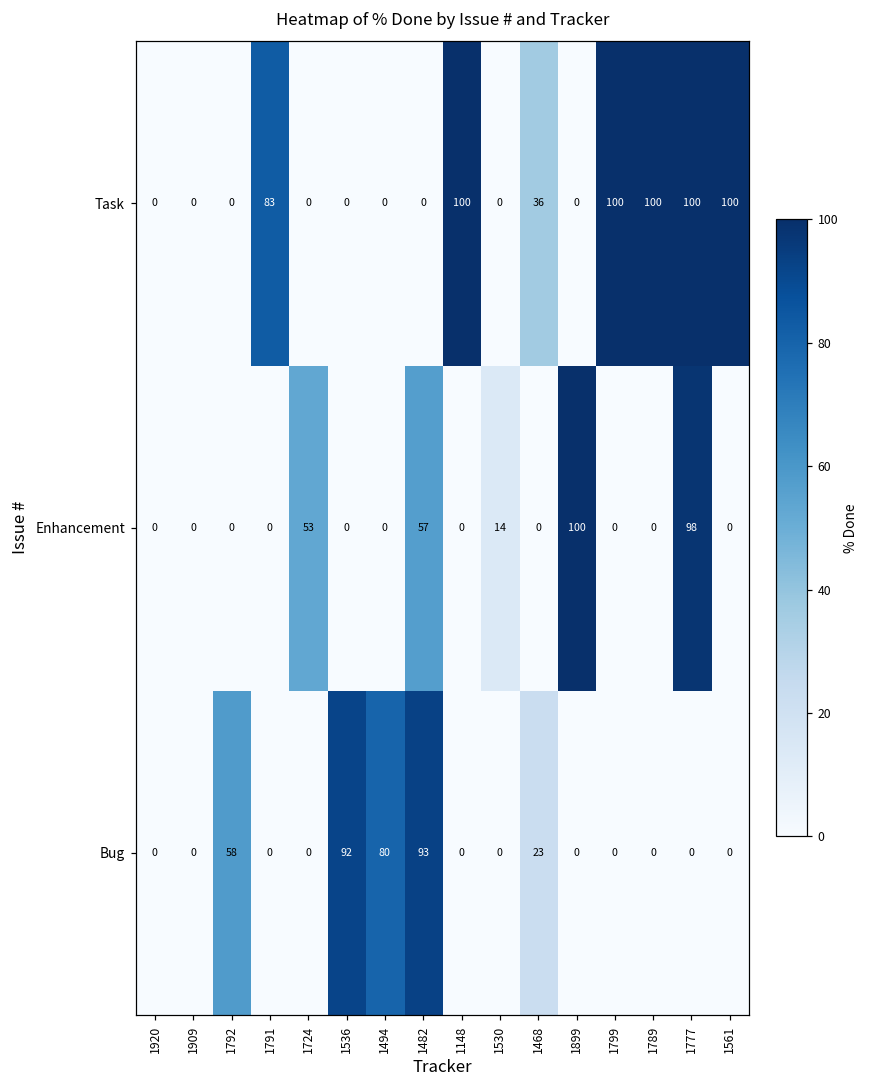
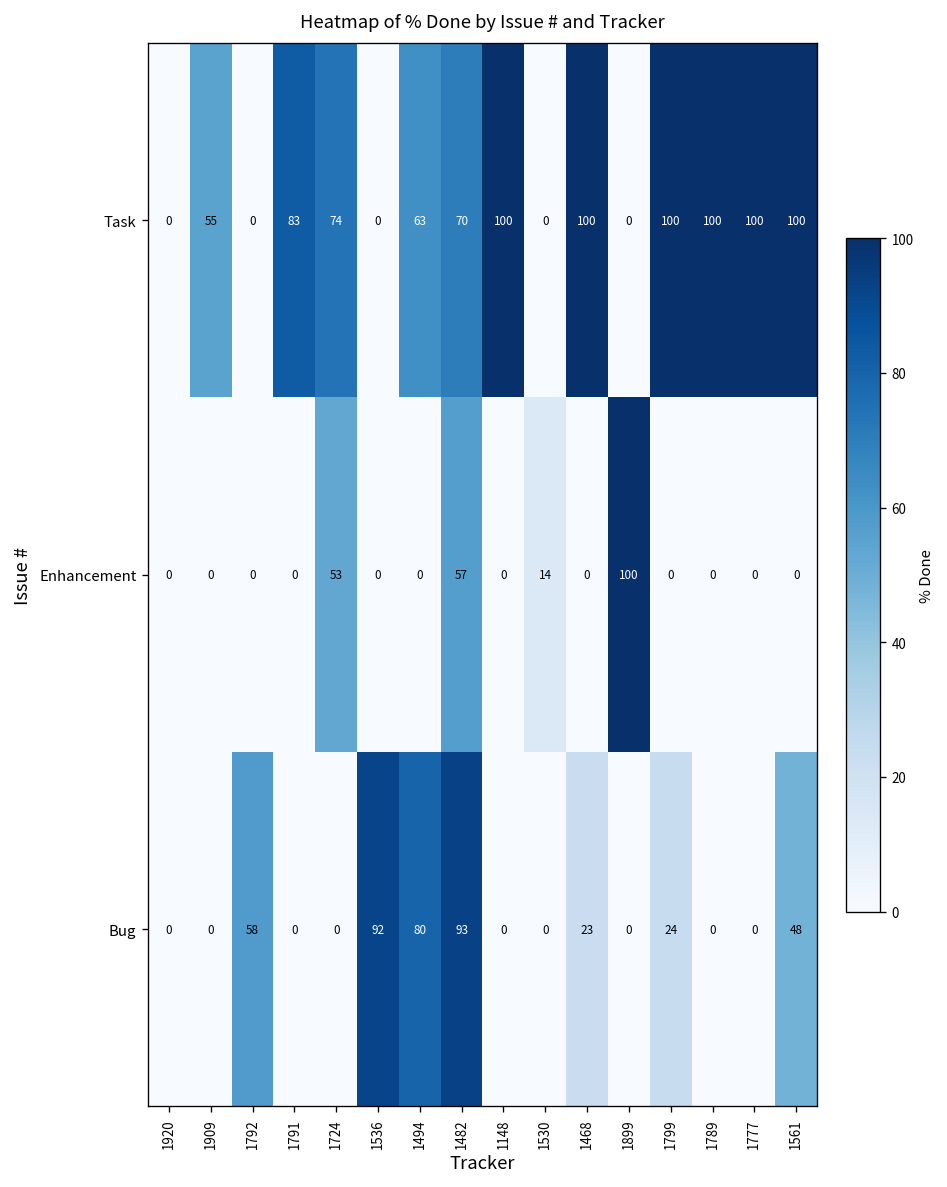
  {
    "Task": {
      "1920": 0,
-     "1909": 0,
+     "1909": 55,
      "1792": 0,
      "1791": 83,
-     "1724": 0,
+     "1724": 74,
      "1536": 0,
-     "1494": 0,
-     "1482": 0,
+     "1494": 63,
+     "1482": 70,
      "1148": 100,
      "1530": 0,
-     "1468": 36,
+     "1468": 100,
      "1899": 0,
      "1799": 100,
      "1789": 100,
      "1777": 100,
      "1561": 100
    },
    "Enhancement": {
      "1920": 0,
      "1909": 0,
      "1792": 0,
      "1791": 0,
      "1724": 53,
      "1536": 0,
      "1494": 0,
      "1482": 57,
      "1148": 0,
      "1530": 14,
      "1468": 0,
      "1899": 100,
      "1799": 0,
      "1789": 0,
-     "1777": 98,
+     "1777": 0,
      "1561": 0
    },
    "Bug": {
      "1920": 0,
      "1909": 0,
      "1792": 58,
      "1791": 0,
      "1724": 0,
      "1536": 92,
      "1494": 80,
      "1482": 93,
      "1148": 0,
      "1530": 0,
      "1468": 23,
      "1899": 0,
-     "1799": 0,
+     "1799": 24,
      "1789": 0,
      "1777": 0,
-     "1561": 0
+     "1561": 48
    }
  }
